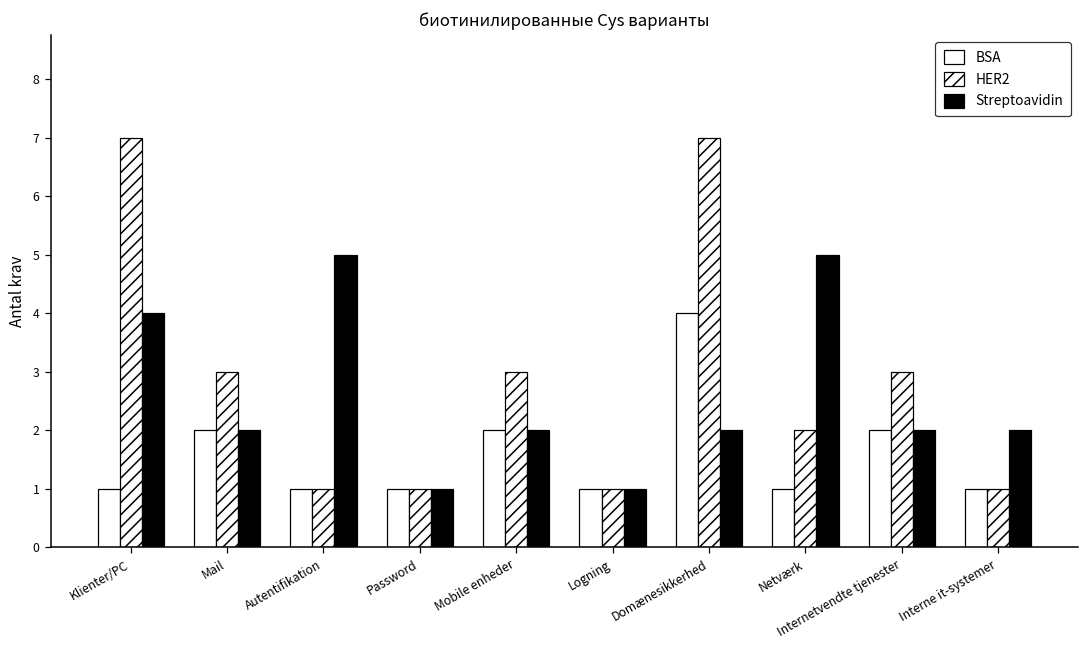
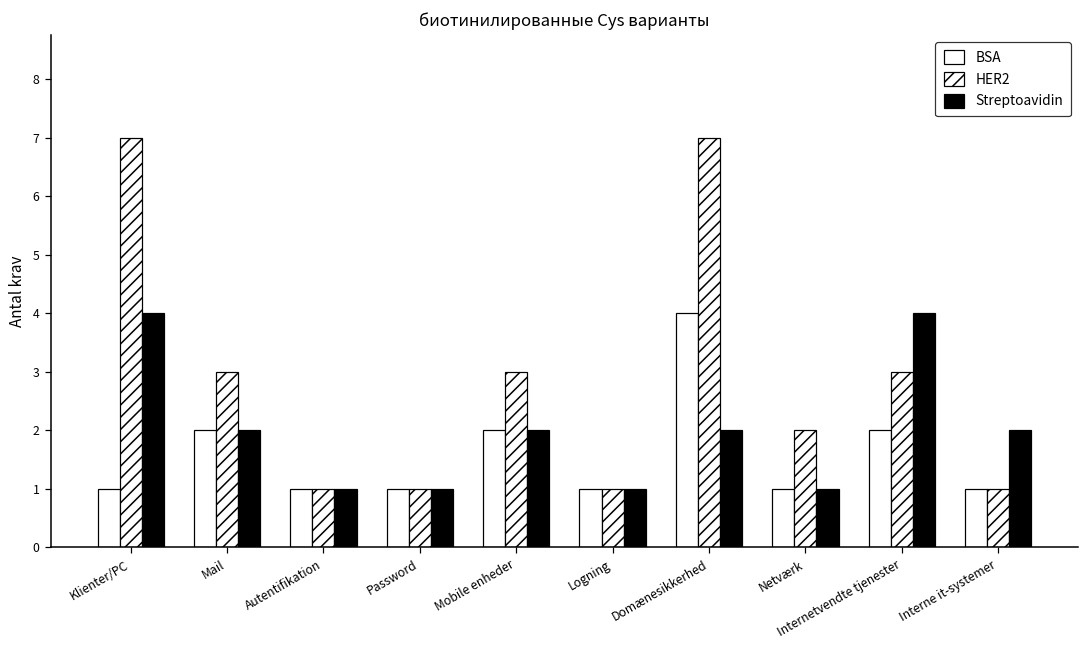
  {
    "Streptoavidin": {
      "Klienter/PC": 4,
      "Mail": 2,
-     "Autentifikation": 5,
+     "Autentifikation": 1,
      "Password": 1,
      "Mobile enheder": 2,
      "Logning": 1,
      "Domænesikkerhed": 2,
-     "Netværk": 5,
-     "Internetvendte tjenester": 2,
+     "Netværk": 1,
+     "Internetvendte tjenester": 4,
      "Interne it-systemer": 2
    }
  }
